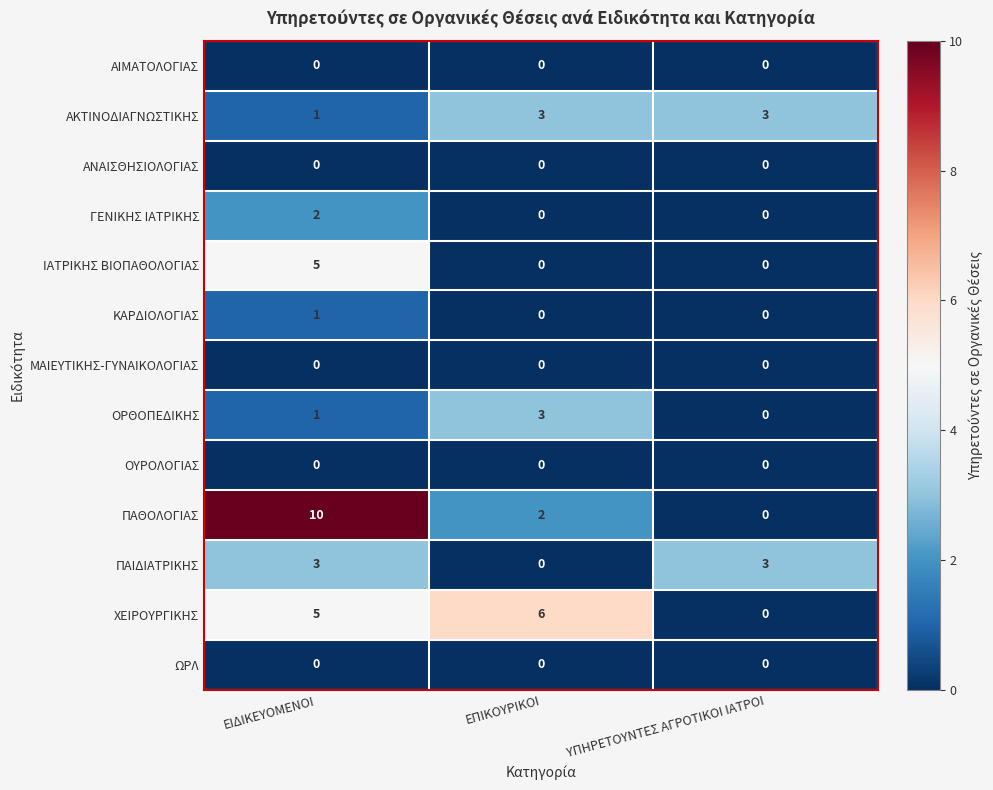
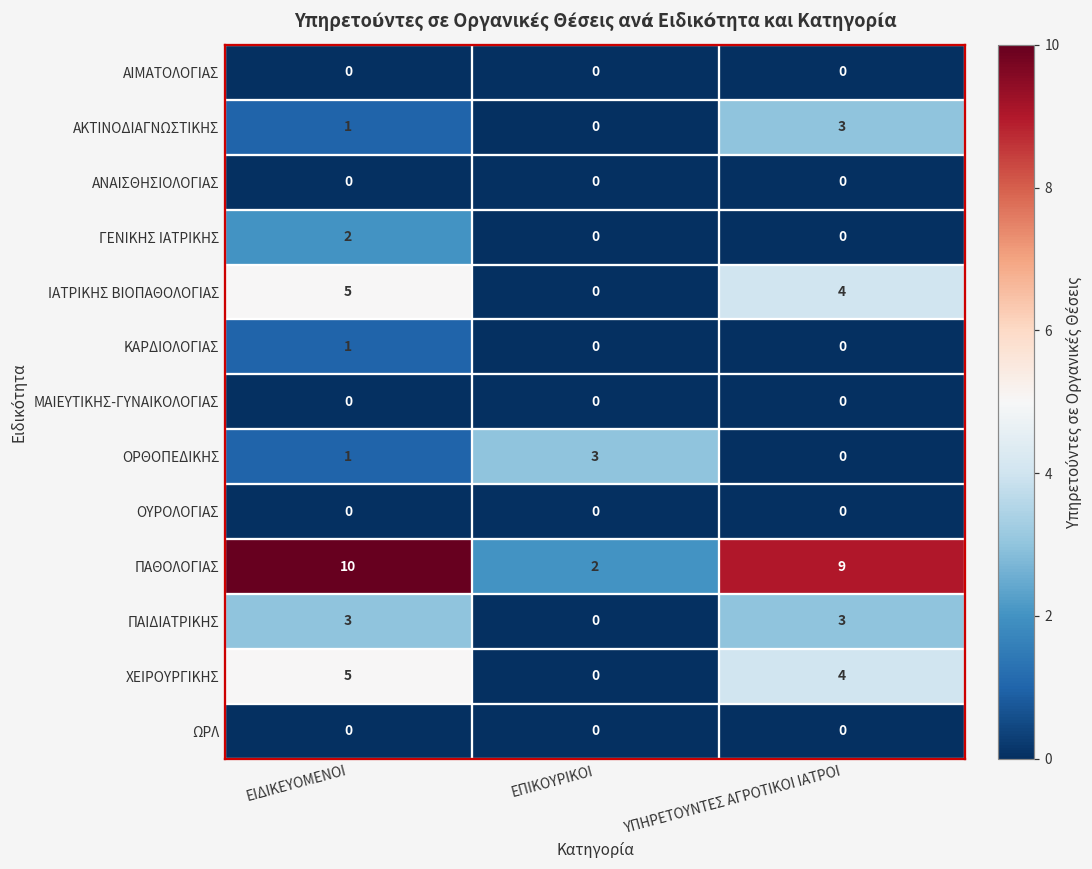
  {
    "ΑΙΜΑΤΟΛΟΓΙΑΣ": {
      "ΕΙΔΙΚΕΥΟΜΕΝΟΙ": 0,
      "ΕΠΙΚΟΥΡΙΚΟΙ": 0,
      "ΥΠΗΡΕΤΟΥΝΤΕΣ ΑΓΡΟΤΙΚΟΙ ΙΑΤΡΟΙ": 0
    },
    "ΑΚΤΙΝΟΔΙΑΓΝΩΣΤΙΚΗΣ": {
      "ΕΙΔΙΚΕΥΟΜΕΝΟΙ": 1,
-     "ΕΠΙΚΟΥΡΙΚΟΙ": 3,
+     "ΕΠΙΚΟΥΡΙΚΟΙ": 0,
      "ΥΠΗΡΕΤΟΥΝΤΕΣ ΑΓΡΟΤΙΚΟΙ ΙΑΤΡΟΙ": 3
    },
    "ΑΝΑΙΣΘΗΣΙΟΛΟΓΙΑΣ": {
      "ΕΙΔΙΚΕΥΟΜΕΝΟΙ": 0,
      "ΕΠΙΚΟΥΡΙΚΟΙ": 0,
      "ΥΠΗΡΕΤΟΥΝΤΕΣ ΑΓΡΟΤΙΚΟΙ ΙΑΤΡΟΙ": 0
    },
    "ΓΕΝΙΚΗΣ ΙΑΤΡΙΚΗΣ": {
      "ΕΙΔΙΚΕΥΟΜΕΝΟΙ": 2,
      "ΕΠΙΚΟΥΡΙΚΟΙ": 0,
      "ΥΠΗΡΕΤΟΥΝΤΕΣ ΑΓΡΟΤΙΚΟΙ ΙΑΤΡΟΙ": 0
    },
    "ΙΑΤΡΙΚΗΣ ΒΙΟΠΑΘΟΛΟΓΙΑΣ": {
      "ΕΙΔΙΚΕΥΟΜΕΝΟΙ": 5,
      "ΕΠΙΚΟΥΡΙΚΟΙ": 0,
-     "ΥΠΗΡΕΤΟΥΝΤΕΣ ΑΓΡΟΤΙΚΟΙ ΙΑΤΡΟΙ": 0
+     "ΥΠΗΡΕΤΟΥΝΤΕΣ ΑΓΡΟΤΙΚΟΙ ΙΑΤΡΟΙ": 4
    },
    "ΚΑΡΔΙΟΛΟΓΙΑΣ": {
      "ΕΙΔΙΚΕΥΟΜΕΝΟΙ": 1,
      "ΕΠΙΚΟΥΡΙΚΟΙ": 0,
      "ΥΠΗΡΕΤΟΥΝΤΕΣ ΑΓΡΟΤΙΚΟΙ ΙΑΤΡΟΙ": 0
    },
    "ΜΑΙΕΥΤΙΚΗΣ-ΓΥΝΑΙΚΟΛΟΓΙΑΣ": {
      "ΕΙΔΙΚΕΥΟΜΕΝΟΙ": 0,
      "ΕΠΙΚΟΥΡΙΚΟΙ": 0,
      "ΥΠΗΡΕΤΟΥΝΤΕΣ ΑΓΡΟΤΙΚΟΙ ΙΑΤΡΟΙ": 0
    },
    "ΟΡΘΟΠΕΔΙΚΗΣ": {
      "ΕΙΔΙΚΕΥΟΜΕΝΟΙ": 1,
      "ΕΠΙΚΟΥΡΙΚΟΙ": 3,
      "ΥΠΗΡΕΤΟΥΝΤΕΣ ΑΓΡΟΤΙΚΟΙ ΙΑΤΡΟΙ": 0
    },
    "ΟΥΡΟΛΟΓΙΑΣ": {
      "ΕΙΔΙΚΕΥΟΜΕΝΟΙ": 0,
      "ΕΠΙΚΟΥΡΙΚΟΙ": 0,
      "ΥΠΗΡΕΤΟΥΝΤΕΣ ΑΓΡΟΤΙΚΟΙ ΙΑΤΡΟΙ": 0
    },
    "ΠΑΘΟΛΟΓΙΑΣ": {
      "ΕΙΔΙΚΕΥΟΜΕΝΟΙ": 10,
      "ΕΠΙΚΟΥΡΙΚΟΙ": 2,
-     "ΥΠΗΡΕΤΟΥΝΤΕΣ ΑΓΡΟΤΙΚΟΙ ΙΑΤΡΟΙ": 0
+     "ΥΠΗΡΕΤΟΥΝΤΕΣ ΑΓΡΟΤΙΚΟΙ ΙΑΤΡΟΙ": 9
    },
    "ΠΑΙΔΙΑΤΡΙΚΗΣ": {
      "ΕΙΔΙΚΕΥΟΜΕΝΟΙ": 3,
      "ΕΠΙΚΟΥΡΙΚΟΙ": 0,
      "ΥΠΗΡΕΤΟΥΝΤΕΣ ΑΓΡΟΤΙΚΟΙ ΙΑΤΡΟΙ": 3
    },
    "ΧΕΙΡΟΥΡΓΙΚΗΣ": {
      "ΕΙΔΙΚΕΥΟΜΕΝΟΙ": 5,
-     "ΕΠΙΚΟΥΡΙΚΟΙ": 6,
-     "ΥΠΗΡΕΤΟΥΝΤΕΣ ΑΓΡΟΤΙΚΟΙ ΙΑΤΡΟΙ": 0
+     "ΕΠΙΚΟΥΡΙΚΟΙ": 0,
+     "ΥΠΗΡΕΤΟΥΝΤΕΣ ΑΓΡΟΤΙΚΟΙ ΙΑΤΡΟΙ": 4
    },
    "ΩΡΛ": {
      "ΕΙΔΙΚΕΥΟΜΕΝΟΙ": 0,
      "ΕΠΙΚΟΥΡΙΚΟΙ": 0,
      "ΥΠΗΡΕΤΟΥΝΤΕΣ ΑΓΡΟΤΙΚΟΙ ΙΑΤΡΟΙ": 0
    }
  }
